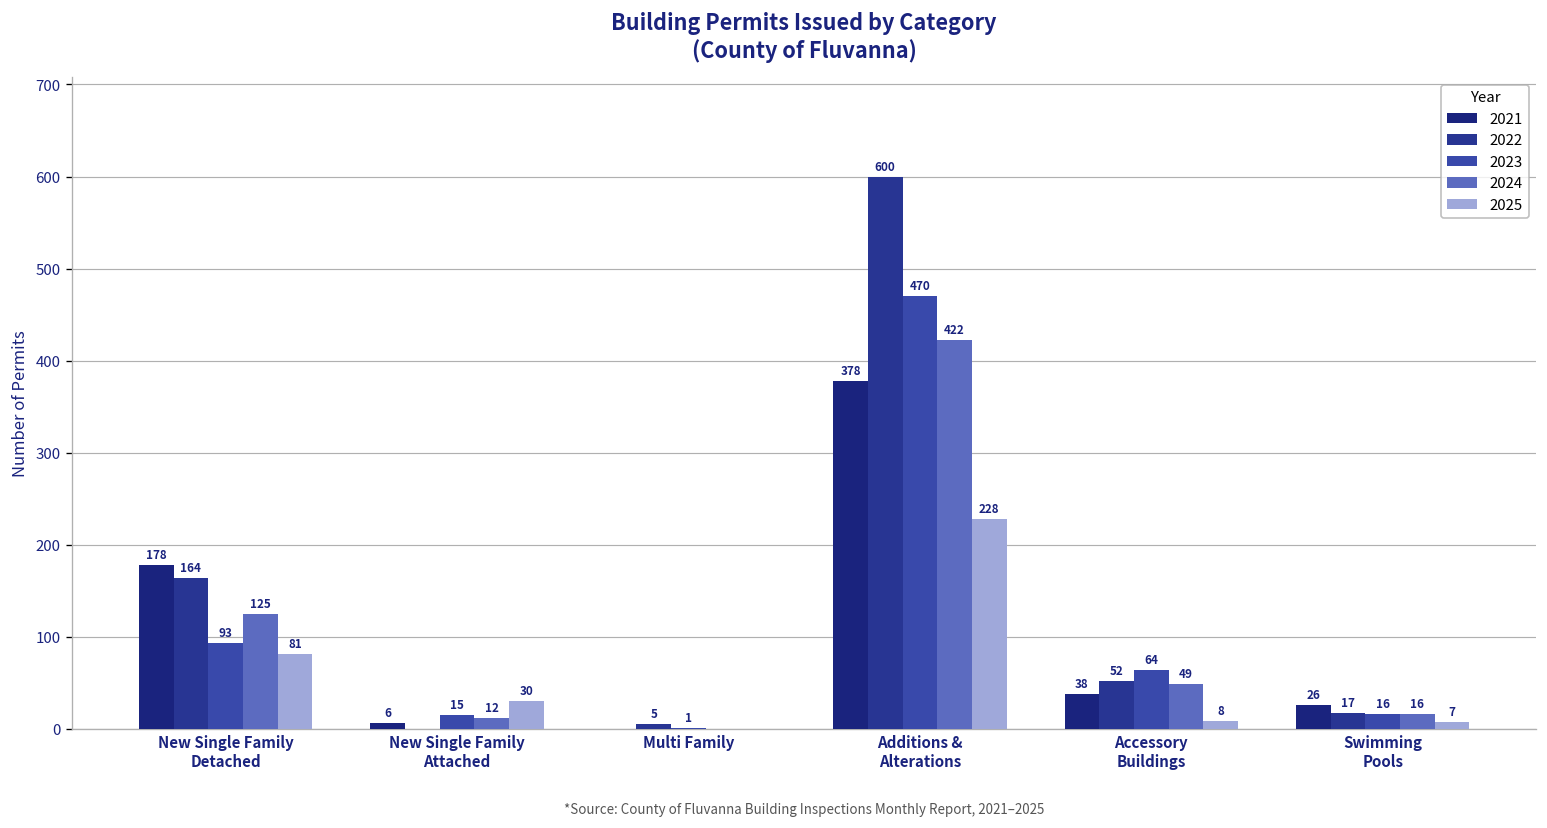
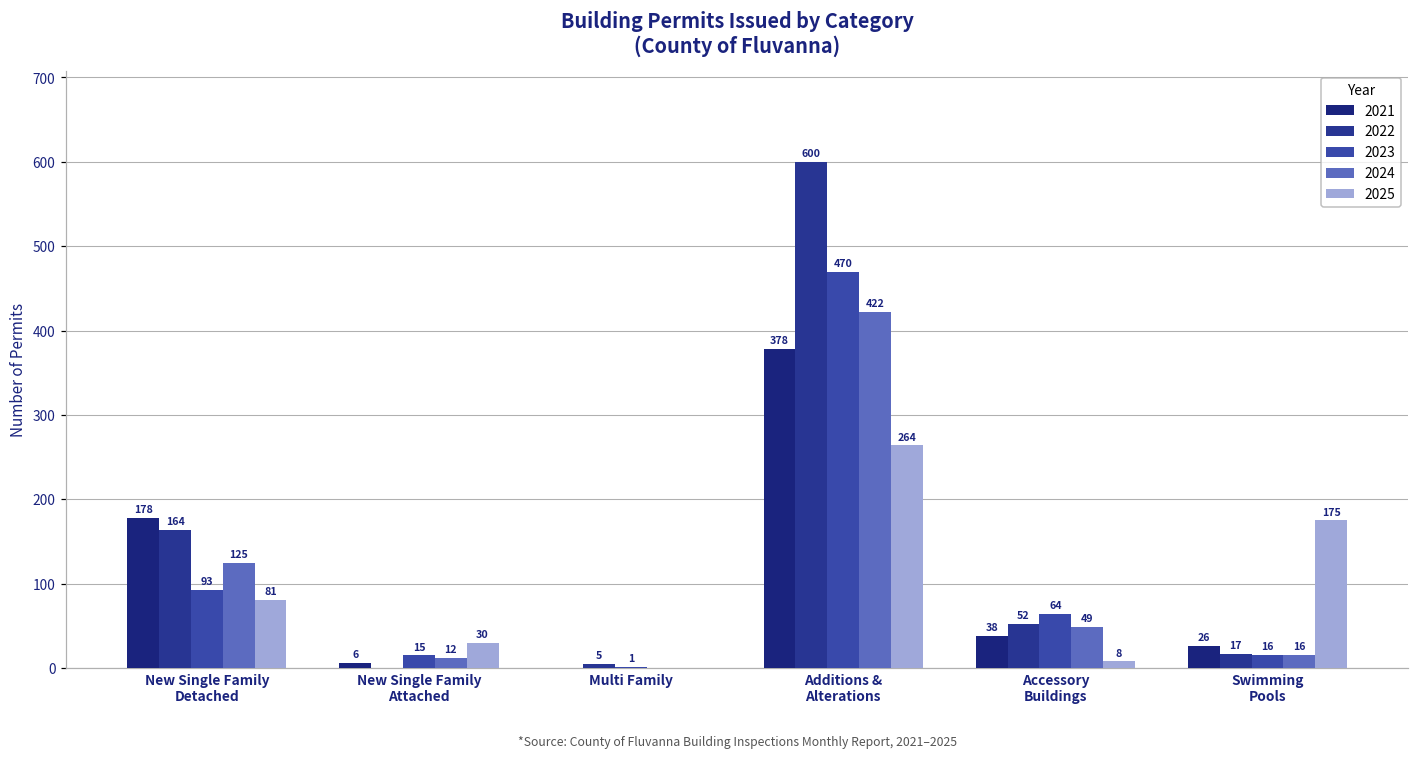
  {
    "2025": {
      "New Single Family Detached": 81,
      "New Single Family Attached": 30,
-     "Additions & Alterations": 228,
+     "Additions & Alterations": 264,
      "Accessory Buildings": 8,
-     "Swimming Pools": 7
+     "Swimming Pools": 175
    }
  }
